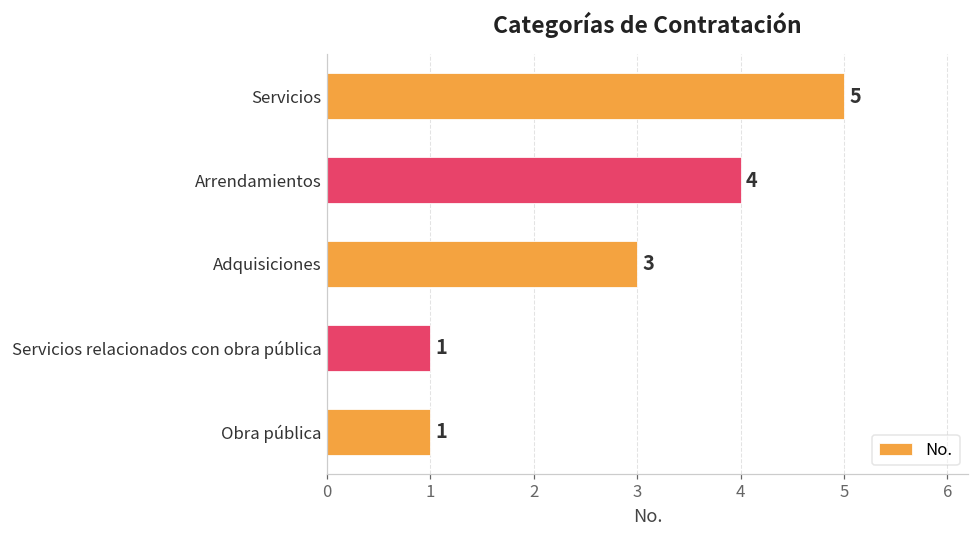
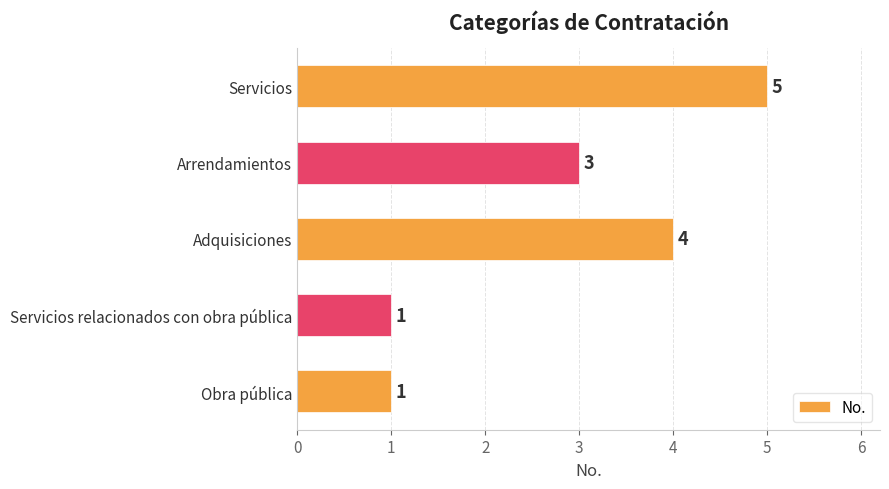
  {
    "Servicios": 5,
-   "Arrendamientos": 4,
-   "Adquisiciones": 3,
+   "Arrendamientos": 3,
+   "Adquisiciones": 4,
    "Servicios relacionados con obra pública": 1,
    "Obra pública": 1
  }
